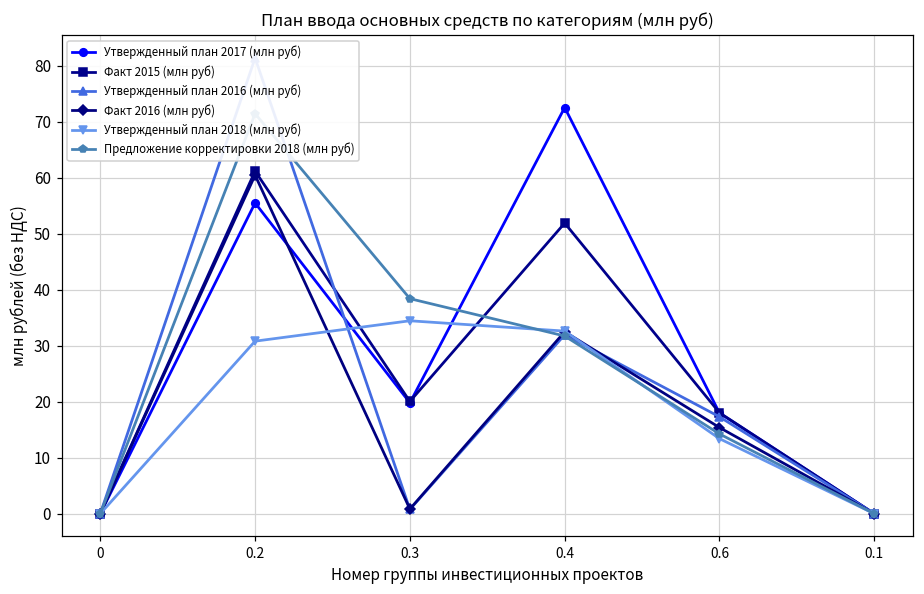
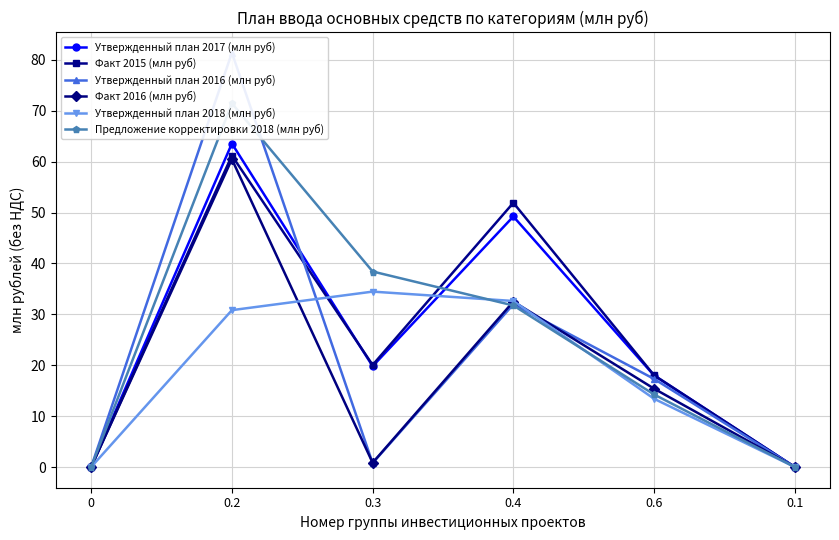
  {
    "Утвержденный план 2017 (млн руб)": {
-     "0.2": 56,
-     "0.4": 73
+     "0.2": 64,
+     "0.4": 49
    }
  }
